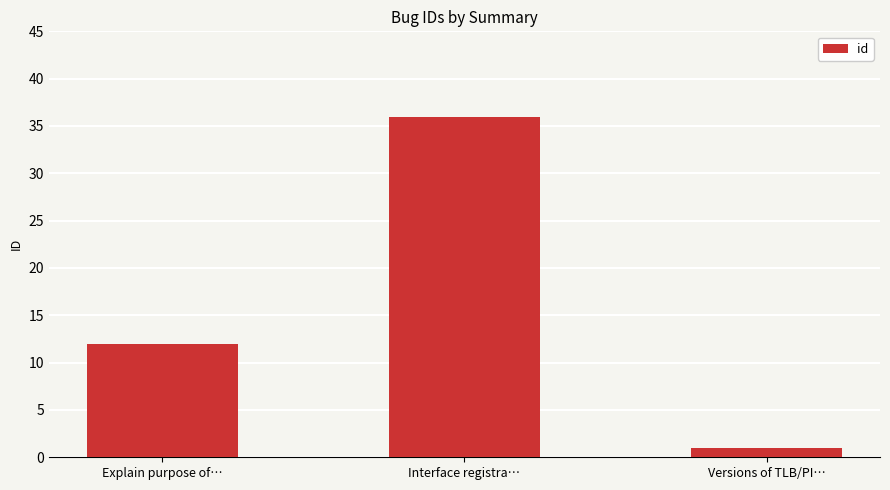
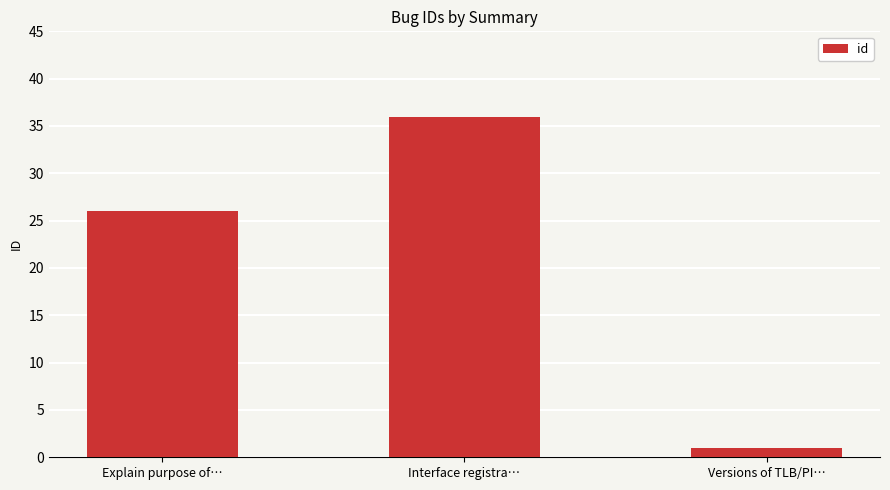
  {
-   "Explain purpose of…": 12,
+   "Explain purpose of…": 26,
    "Interface registra…": 36,
    "Versions of TLB/PI…": 1
  }
